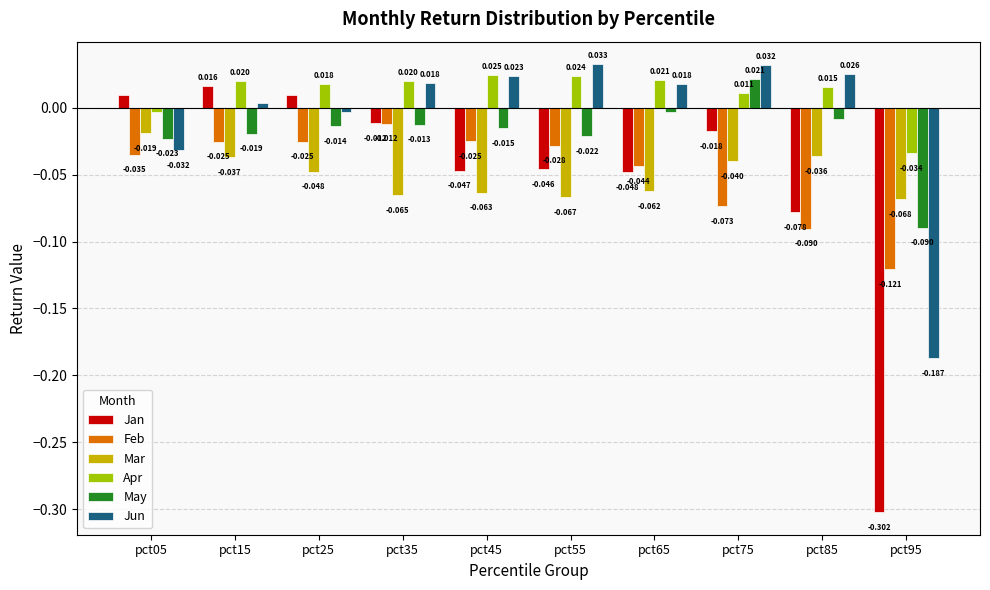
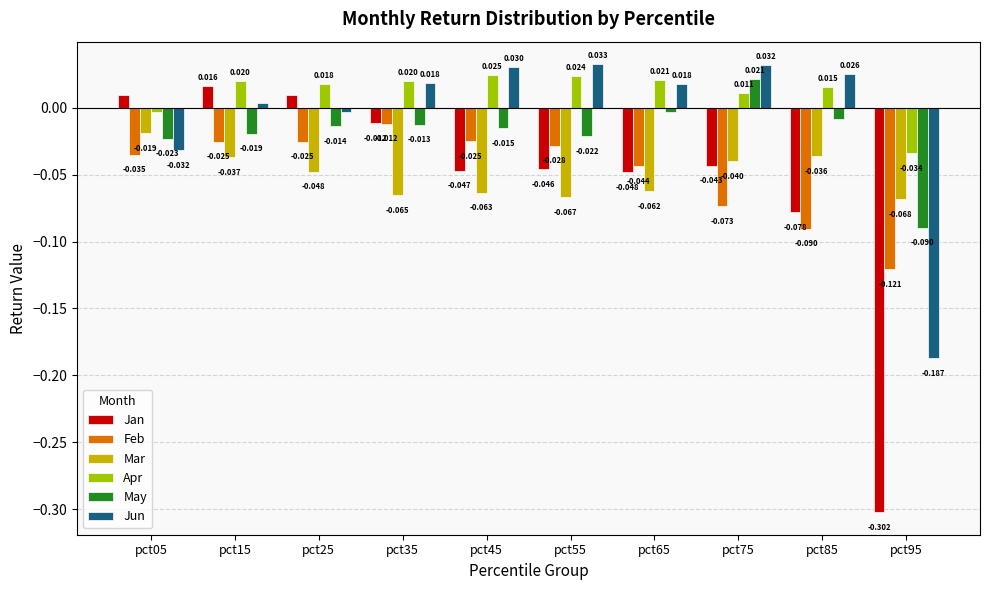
  {
    "Jan": {
      "pct15": 0.016,
      "pct45": -0.047,
      "pct55": -0.046,
-     "pct75": -0.018,
+     "pct75": -0.043,
      "pct85": -0.078,
      "pct95": -0.302
    },
    "Feb": {
      "pct05": -0.035,
      "pct15": -0.025,
      "pct25": -0.025,
      "pct45": -0.025,
      "pct55": -0.028,
      "pct75": -0.073,
      "pct85": -0.090,
      "pct95": -0.121
    },
    "May": {
      "pct05": -0.023,
      "pct15": -0.019,
      "pct25": -0.014,
      "pct35": -0.013,
      "pct45": -0.015,
      "pct55": -0.022,
      "pct75": 0.021,
      "pct95": -0.090
    },
    "Jun": {
      "pct05": -0.032,
      "pct35": 0.018,
-     "pct45": 0.023,
+     "pct45": 0.030,
      "pct55": 0.033,
      "pct65": 0.018,
      "pct75": 0.032,
      "pct85": 0.026,
      "pct95": -0.187
    }
  }
